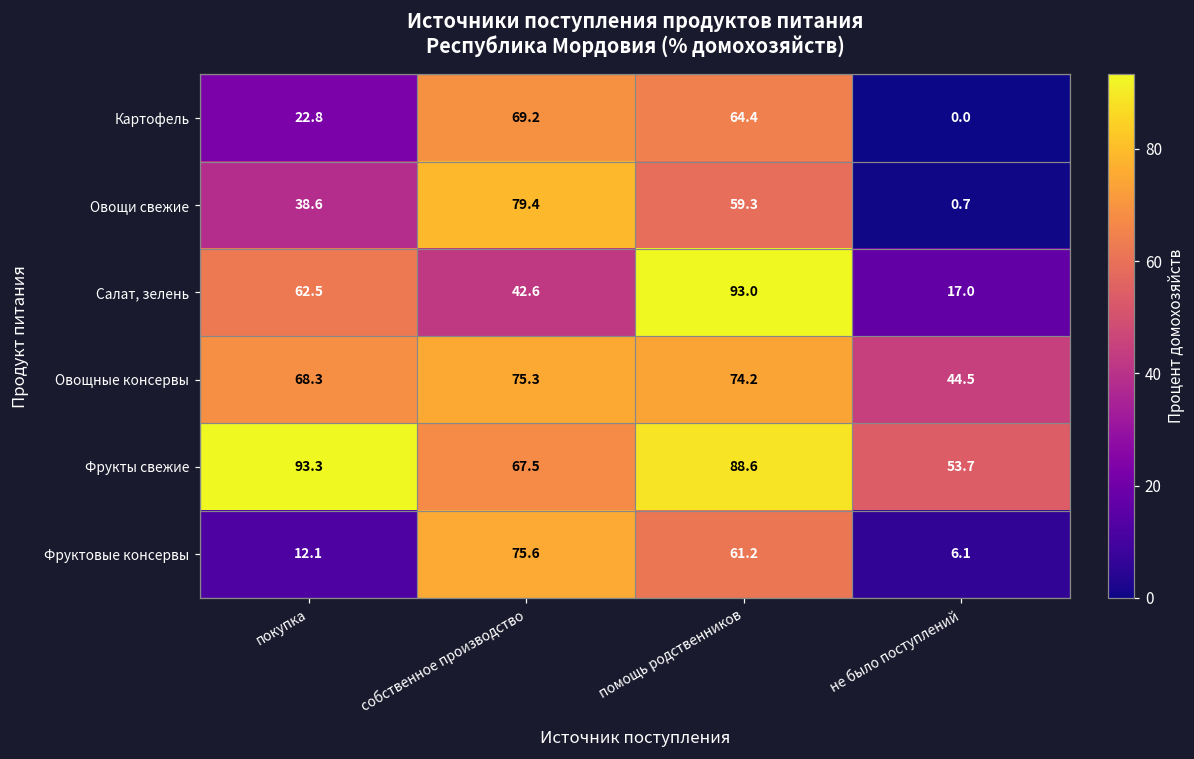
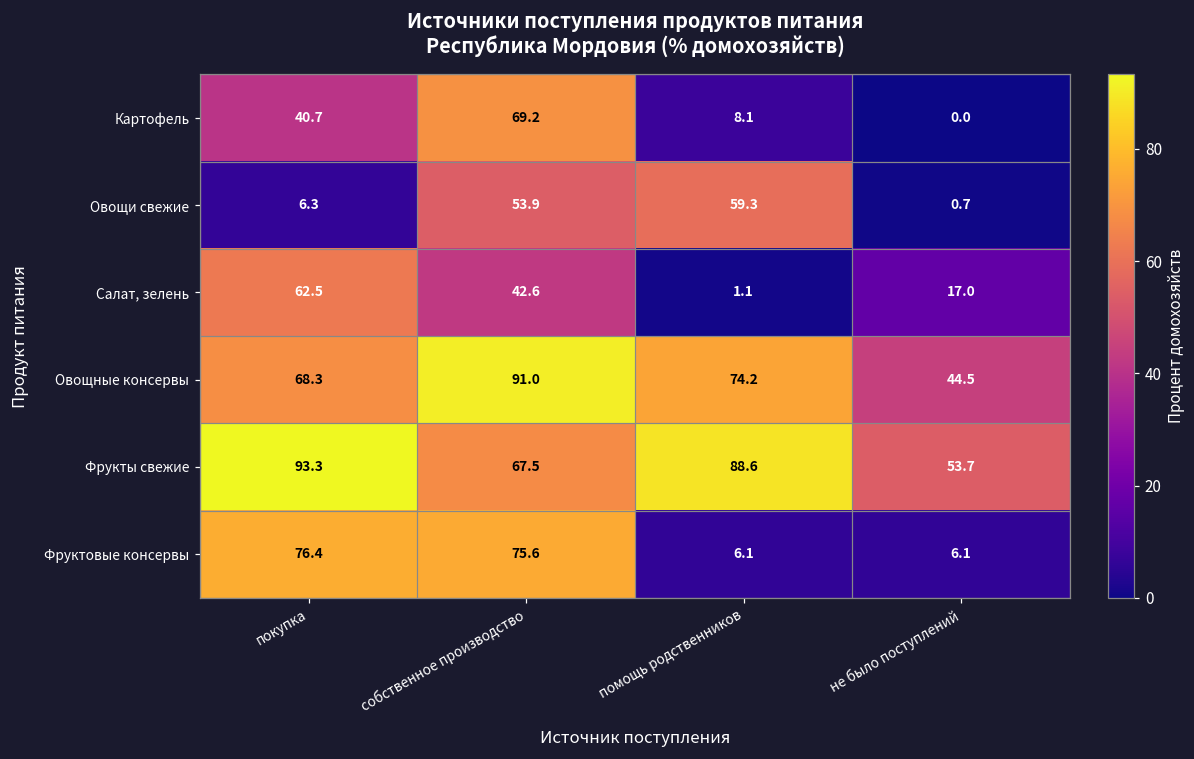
  {
    "Картофель": {
-     "покупка": 22.8,
+     "покупка": 40.7,
      "собственное производство": 69.2,
-     "помощь родственников": 64.4,
+     "помощь родственников": 8.1,
      "не было поступлений": 0.0
    },
    "Овощи свежие": {
-     "покупка": 38.6,
-     "собственное производство": 79.4,
+     "покупка": 6.3,
+     "собственное производство": 53.9,
      "помощь родственников": 59.3,
      "не было поступлений": 0.7
    },
    "Салат, зелень": {
      "покупка": 62.5,
      "собственное производство": 42.6,
-     "помощь родственников": 93.0,
+     "помощь родственников": 1.1,
      "не было поступлений": 17.0
    },
    "Овощные консервы": {
      "покупка": 68.3,
-     "собственное производство": 75.3,
+     "собственное производство": 91.0,
      "помощь родственников": 74.2,
      "не было поступлений": 44.5
    },
    "Фрукты свежие": {
      "покупка": 93.3,
      "собственное производство": 67.5,
      "помощь родственников": 88.6,
      "не было поступлений": 53.7
    },
    "Фруктовые консервы": {
-     "покупка": 12.1,
+     "покупка": 76.4,
      "собственное производство": 75.6,
-     "помощь родственников": 61.2,
+     "помощь родственников": 6.1,
      "не было поступлений": 6.1
    }
  }
